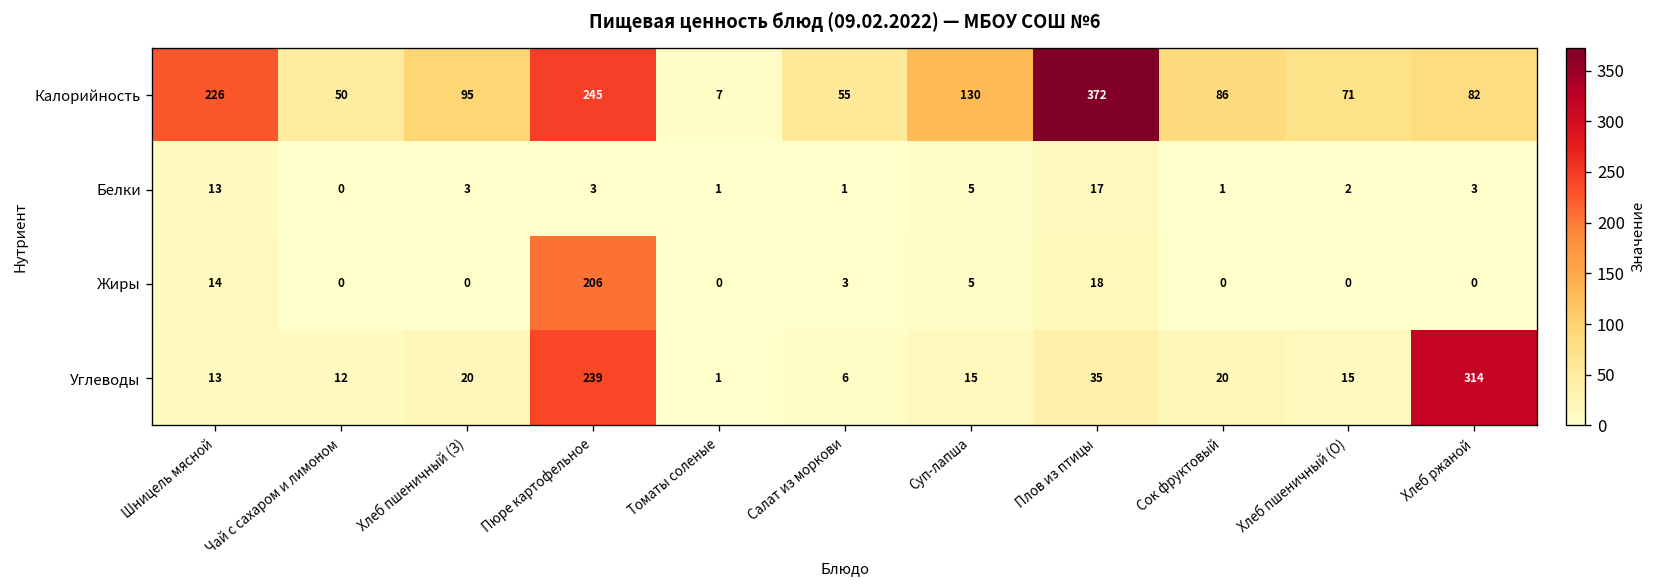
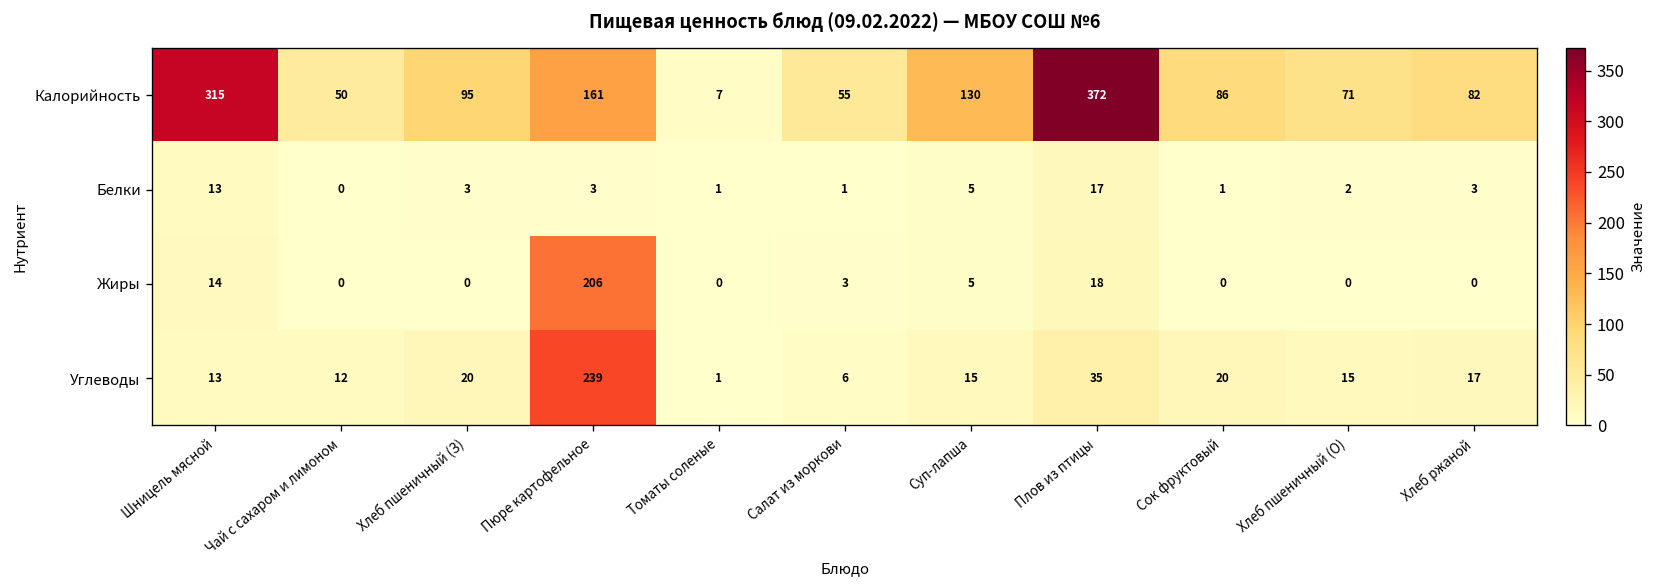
  {
    "Калорийность": {
-     "Шницель мясной": 226,
+     "Шницель мясной": 315,
      "Чай с сахаром и лимоном": 50,
      "Хлеб пшеничный (З)": 95,
-     "Пюре картофельное": 245,
+     "Пюре картофельное": 161,
      "Томаты соленые": 7,
      "Салат из моркови": 55,
      "Суп-лапша": 130,
      "Плов из птицы": 372,
      "Сок фруктовый": 86,
      "Хлеб пшеничный (О)": 71,
      "Хлеб ржаной": 82
    },
    "Белки": {
      "Шницель мясной": 13,
      "Чай с сахаром и лимоном": 0,
      "Хлеб пшеничный (З)": 3,
      "Пюре картофельное": 3,
      "Томаты соленые": 1,
      "Салат из моркови": 1,
      "Суп-лапша": 5,
      "Плов из птицы": 17,
      "Сок фруктовый": 1,
      "Хлеб пшеничный (О)": 2,
      "Хлеб ржаной": 3
    },
    "Жиры": {
      "Шницель мясной": 14,
      "Чай с сахаром и лимоном": 0,
      "Хлеб пшеничный (З)": 0,
      "Пюре картофельное": 206,
      "Томаты соленые": 0,
      "Салат из моркови": 3,
      "Суп-лапша": 5,
      "Плов из птицы": 18,
      "Сок фруктовый": 0,
      "Хлеб пшеничный (О)": 0,
      "Хлеб ржаной": 0
    },
    "Углеводы": {
      "Шницель мясной": 13,
      "Чай с сахаром и лимоном": 12,
      "Хлеб пшеничный (З)": 20,
      "Пюре картофельное": 239,
      "Томаты соленые": 1,
      "Салат из моркови": 6,
      "Суп-лапша": 15,
      "Плов из птицы": 35,
      "Сок фруктовый": 20,
      "Хлеб пшеничный (О)": 15,
-     "Хлеб ржаной": 314
+     "Хлеб ржаной": 17
    }
  }
